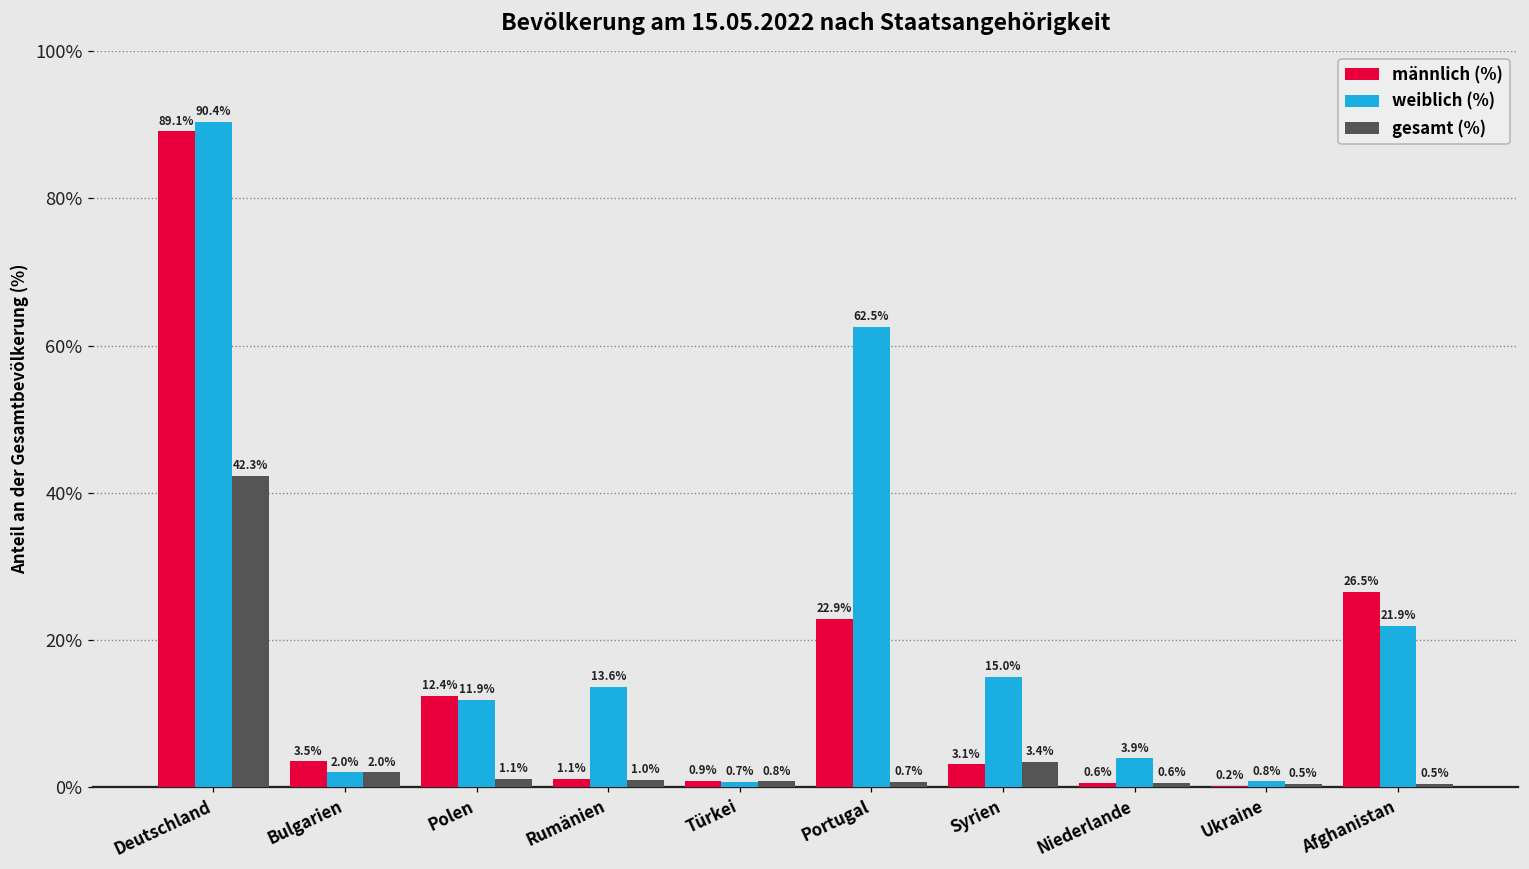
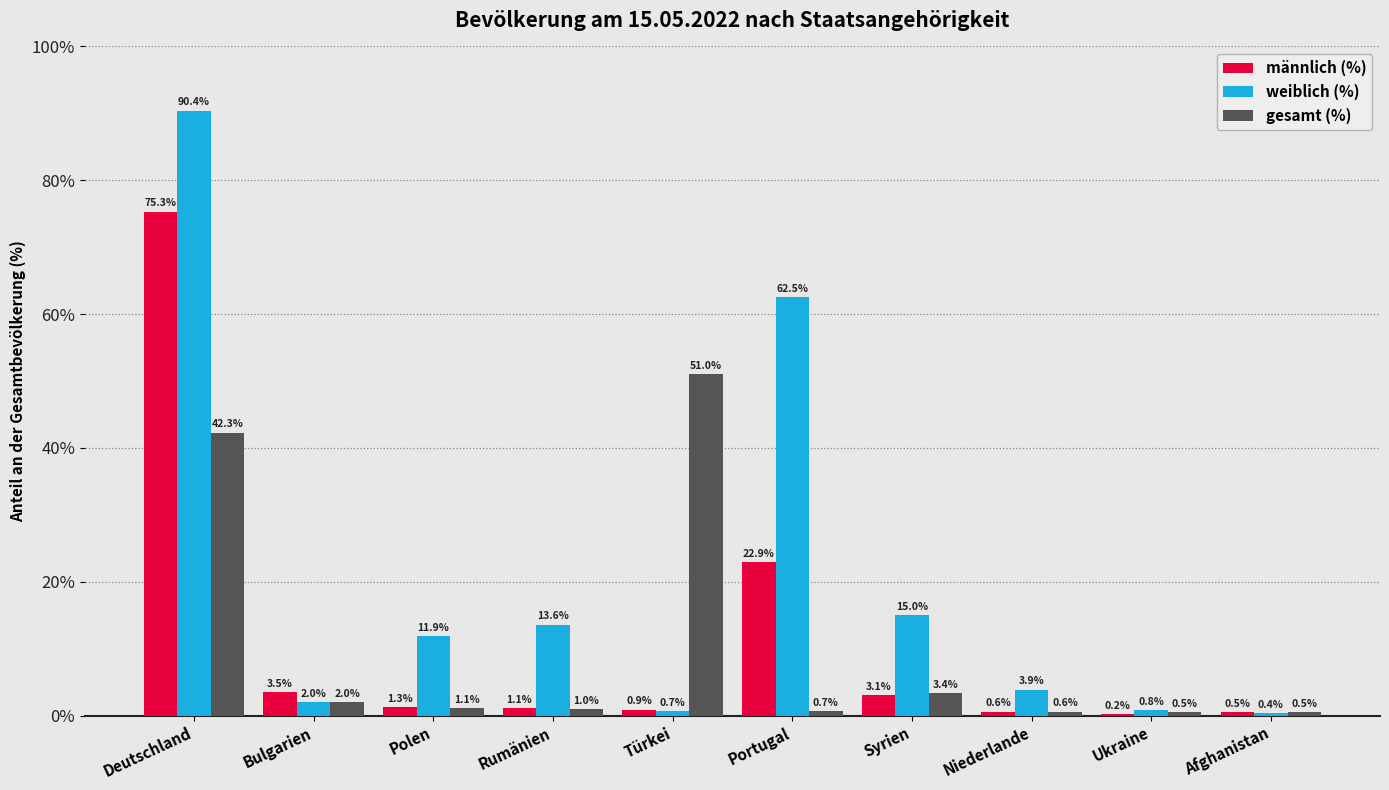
  {
    "männlich (%)": {
-     "Deutschland": "89.1%",
+     "Deutschland": "75.3%",
      "Bulgarien": "3.5%",
-     "Polen": "12.4%",
+     "Polen": "1.3%",
      "Rumänien": "1.1%",
      "Türkei": "0.9%",
      "Portugal": "22.9%",
      "Syrien": "3.1%",
      "Niederlande": "0.6%",
      "Ukraine": "0.2%",
-     "Afghanistan": "26.5%"
+     "Afghanistan": "0.5%"
    },
    "weiblich (%)": {
      "Deutschland": "90.4%",
      "Bulgarien": "2.0%",
      "Polen": "11.9%",
      "Rumänien": "13.6%",
      "Türkei": "0.7%",
      "Portugal": "62.5%",
      "Syrien": "15.0%",
      "Niederlande": "3.9%",
      "Ukraine": "0.8%",
-     "Afghanistan": "21.9%"
+     "Afghanistan": "0.4%"
    },
    "gesamt (%)": {
      "Deutschland": "42.3%",
      "Bulgarien": "2.0%",
      "Polen": "1.1%",
      "Rumänien": "1.0%",
-     "Türkei": "0.8%",
+     "Türkei": "51.0%",
      "Portugal": "0.7%",
      "Syrien": "3.4%",
      "Niederlande": "0.6%",
      "Ukraine": "0.5%",
      "Afghanistan": "0.5%"
    }
  }
